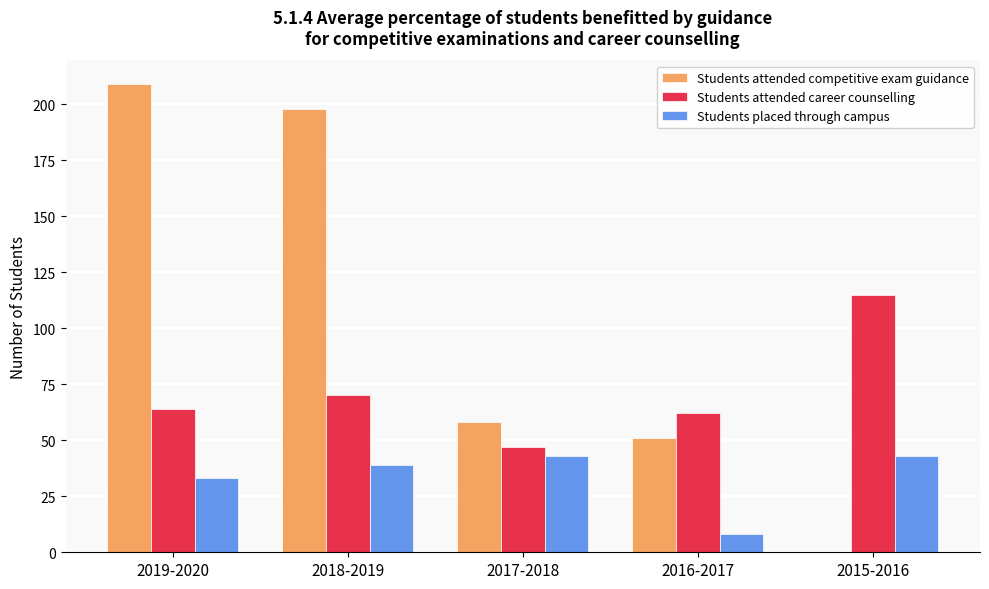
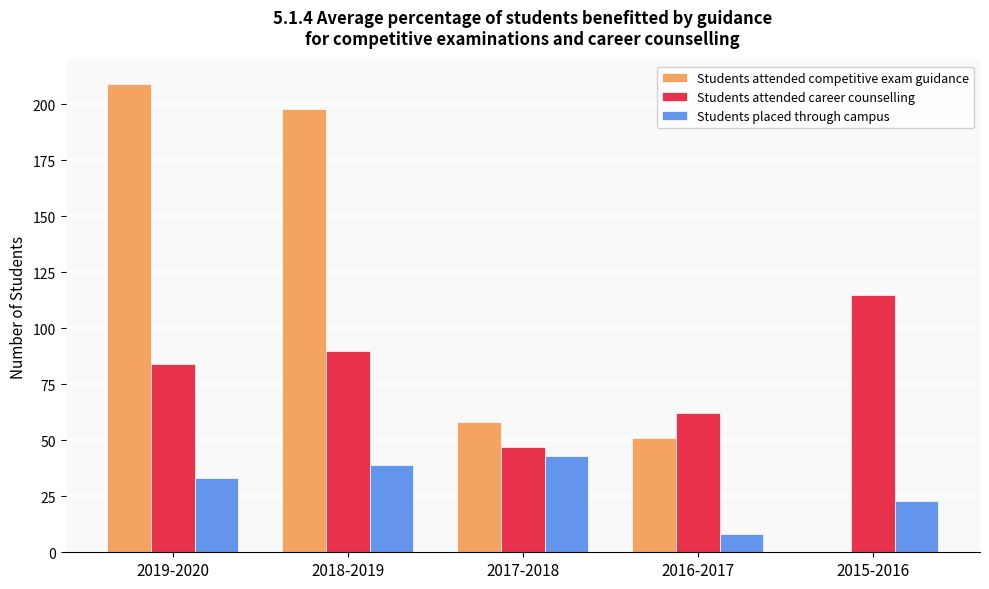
  {
    "Students attended competitive exam guidance": {
      "2019-2020": 209,
      "2018-2019": 198,
      "2017-2018": 58,
      "2016-2017": 51,
      "2015-2016": 0
    },
    "Students attended career counselling": {
-     "2019-2020": 64,
-     "2018-2019": 70,
+     "2019-2020": 84,
+     "2018-2019": 90,
      "2017-2018": 47,
      "2016-2017": 62,
      "2015-2016": 115
    },
    "Students placed through campus": {
      "2019-2020": 33,
      "2018-2019": 39,
      "2017-2018": 43,
      "2016-2017": 8,
-     "2015-2016": 43
+     "2015-2016": 23
    }
  }
